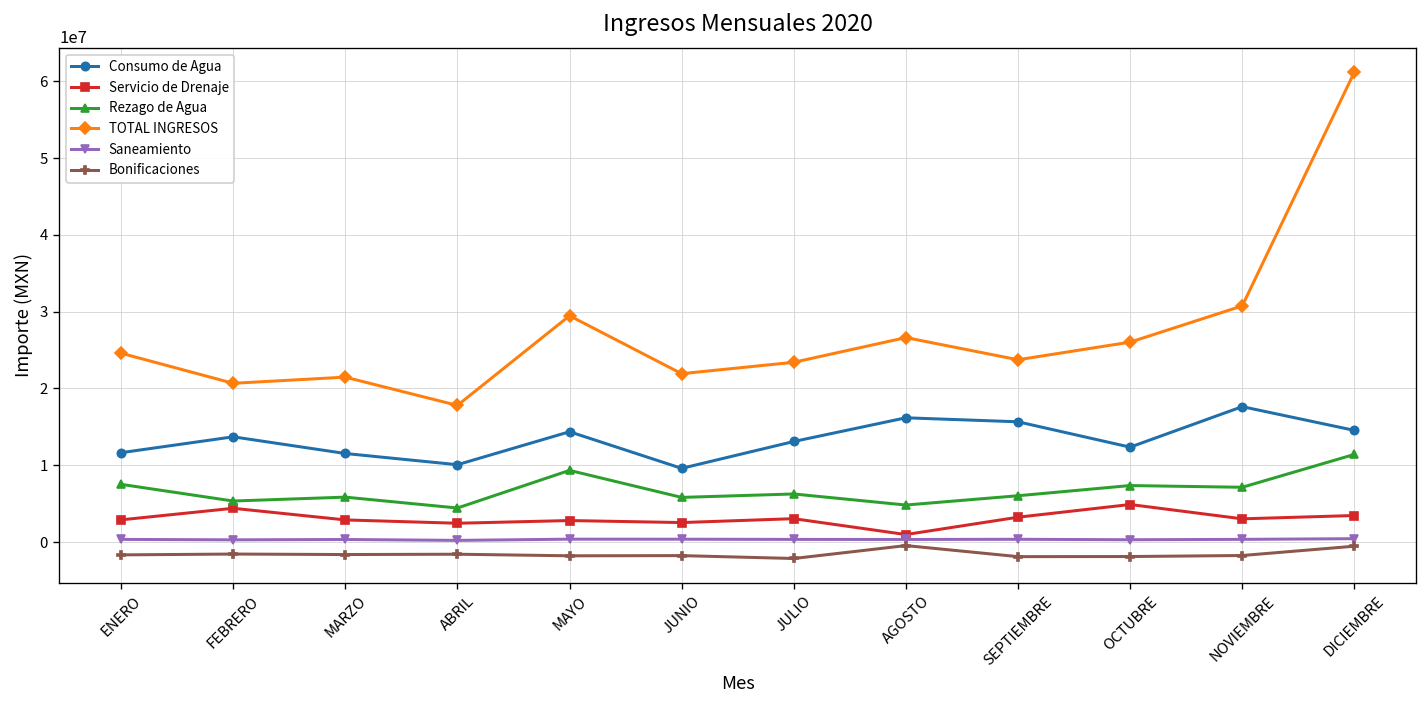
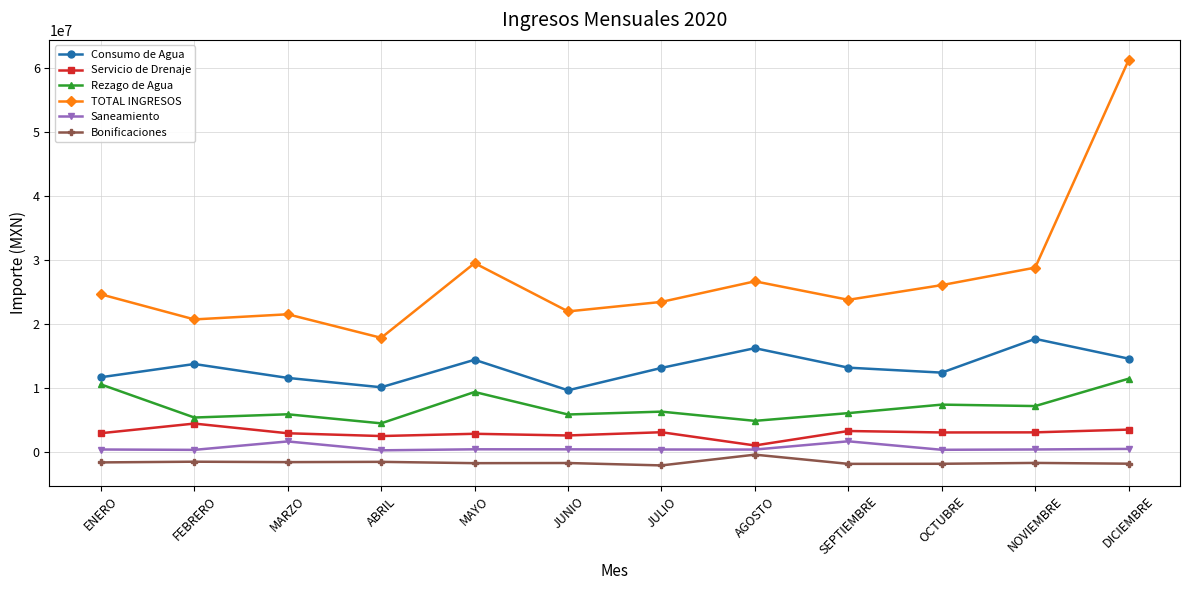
  {
    "Consumo de Agua": {
      "ENERO": 12000000,
      "FEBRERO": 14000000,
      "MARZO": 12000000,
      "ABRIL": 10000000,
      "MAYO": 14000000,
      "JUNIO": 10000000,
      "JULIO": 13000000,
      "AGOSTO": 16000000,
-     "SEPTIEMBRE": 16000000,
+     "SEPTIEMBRE": 13000000,
      "OCTUBRE": 12000000,
      "NOVIEMBRE": 18000000,
      "DICIEMBRE": 15000000
    },
    "Servicio de Drenaje": {
      "ENERO": 3000000,
      "FEBRERO": 4000000,
      "MARZO": 3000000,
      "ABRIL": 2000000,
      "MAYO": 3000000,
      "JUNIO": 3000000,
      "JULIO": 3000000,
      "AGOSTO": 1000000,
      "SEPTIEMBRE": 3000000,
-     "OCTUBRE": 5000000,
+     "OCTUBRE": 3000000,
      "NOVIEMBRE": 3000000,
      "DICIEMBRE": 3000000
    },
    "Rezago de Agua": {
-     "ENERO": 8000000,
+     "ENERO": 11000000,
      "FEBRERO": 5000000,
      "MARZO": 6000000,
      "ABRIL": 4000000,
      "MAYO": 9000000,
      "JUNIO": 6000000,
      "JULIO": 6000000,
      "AGOSTO": 5000000,
      "SEPTIEMBRE": 6000000,
      "OCTUBRE": 7000000,
      "NOVIEMBRE": 7000000,
      "DICIEMBRE": 11000000
    },
    "TOTAL INGRESOS": {
      "ENERO": 25000000,
      "FEBRERO": 21000000,
      "MARZO": 21000000,
      "ABRIL": 18000000,
      "MAYO": 29000000,
      "JUNIO": 22000000,
      "JULIO": 23000000,
      "AGOSTO": 27000000,
      "SEPTIEMBRE": 24000000,
      "OCTUBRE": 26000000,
-     "NOVIEMBRE": 31000000,
+     "NOVIEMBRE": 29000000,
      "DICIEMBRE": 61000000
    },
    "Saneamiento": {
      "ENERO": 0,
      "FEBRERO": 0,
-     "MARZO": 0,
+     "MARZO": 2000000,
      "ABRIL": 0,
      "MAYO": 0,
      "JUNIO": 0,
      "JULIO": 0,
      "AGOSTO": 0,
-     "SEPTIEMBRE": 0,
+     "SEPTIEMBRE": 2000000,
      "OCTUBRE": 0,
      "NOVIEMBRE": 0,
      "DICIEMBRE": 0
    },
    "Bonificaciones": {
      "ENERO": -2000000,
      "FEBRERO": -2000000,
      "MARZO": -2000000,
      "ABRIL": -2000000,
      "MAYO": -2000000,
      "JUNIO": -2000000,
      "JULIO": -2000000,
      "AGOSTO": 0,
      "SEPTIEMBRE": -2000000,
      "OCTUBRE": -2000000,
      "NOVIEMBRE": -2000000,
-     "DICIEMBRE": -1000000
+     "DICIEMBRE": -2000000
    }
  }
